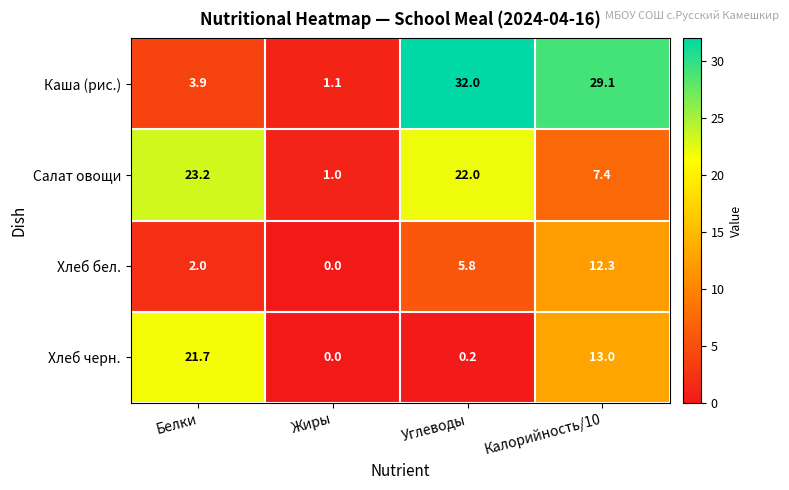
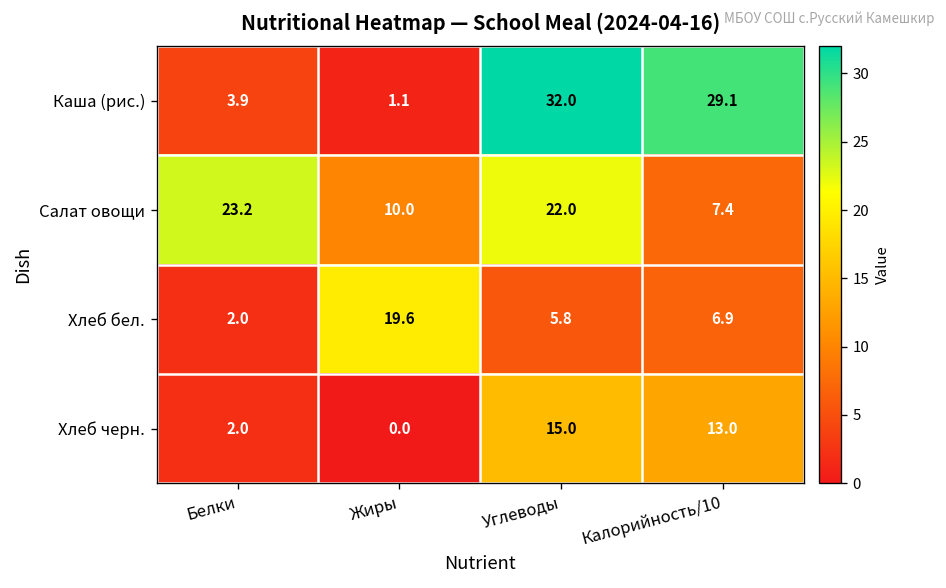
  {
    "Каша (рис.)": {
      "Белки": 3.9,
      "Жиры": 1.1,
      "Углеводы": 32.0,
      "Калорийность/10": 29.1
    },
    "Салат овощи": {
      "Белки": 23.2,
-     "Жиры": 1.0,
+     "Жиры": 10.0,
      "Углеводы": 22.0,
      "Калорийность/10": 7.4
    },
    "Хлеб бел.": {
      "Белки": 2.0,
-     "Жиры": 0.0,
+     "Жиры": 19.6,
      "Углеводы": 5.8,
-     "Калорийность/10": 12.3
+     "Калорийность/10": 6.9
    },
    "Хлеб черн.": {
-     "Белки": 21.7,
+     "Белки": 2.0,
      "Жиры": 0.0,
-     "Углеводы": 0.2,
+     "Углеводы": 15.0,
      "Калорийность/10": 13.0
    }
  }
